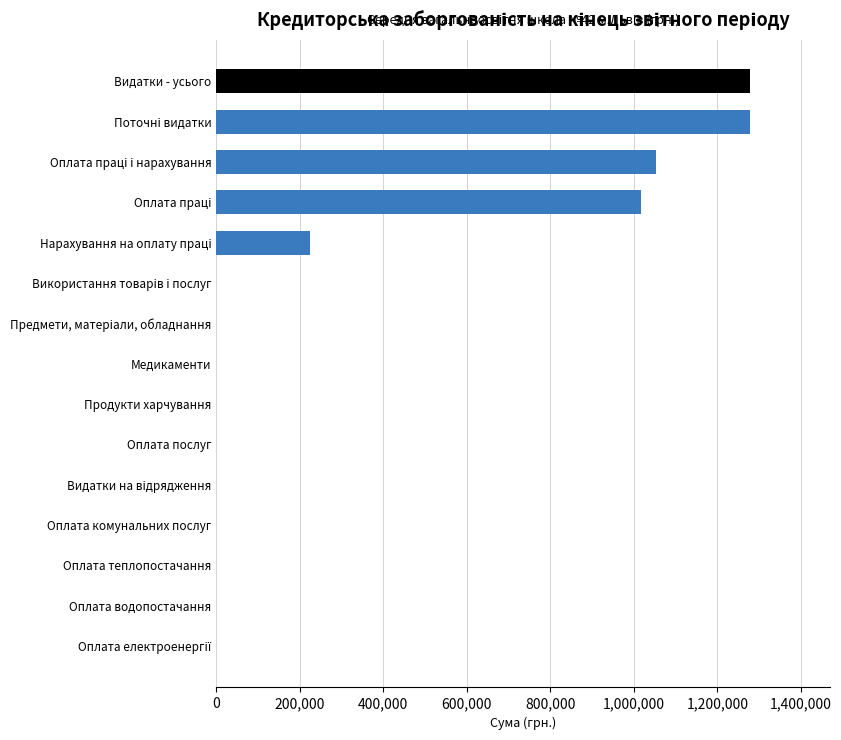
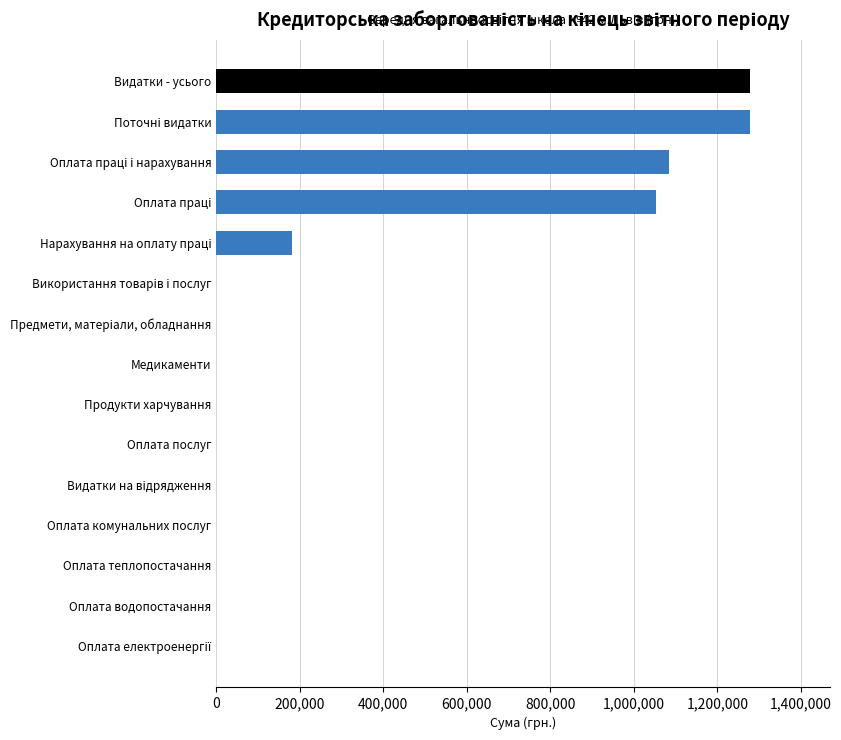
  {
    "Видатки - усього": "1,280,000",
    "Поточні видатки": "1,280,000",
-   "Оплата праці і нарахування": "1,050,000",
-   "Оплата праці": "1,020,000",
-   "Нарахування на оплату праці": "220,000",
+   "Оплата праці і нарахування": "1,080,000",
+   "Оплата праці": "1,050,000",
+   "Нарахування на оплату праці": "180,000",
    "Використання товарів і послуг": "0",
    "Предмети, матеріали, обладнання": "0",
    "Медикаменти": "0",
    "Продукти харчування": "0",
    "Оплата послуг": "0",
    "Видатки на відрядження": "0",
    "Оплата комунальних послуг": "0",
    "Оплата теплопостачання": "0",
    "Оплата водопостачання": "0",
    "Оплата електроенергії": "0"
  }
